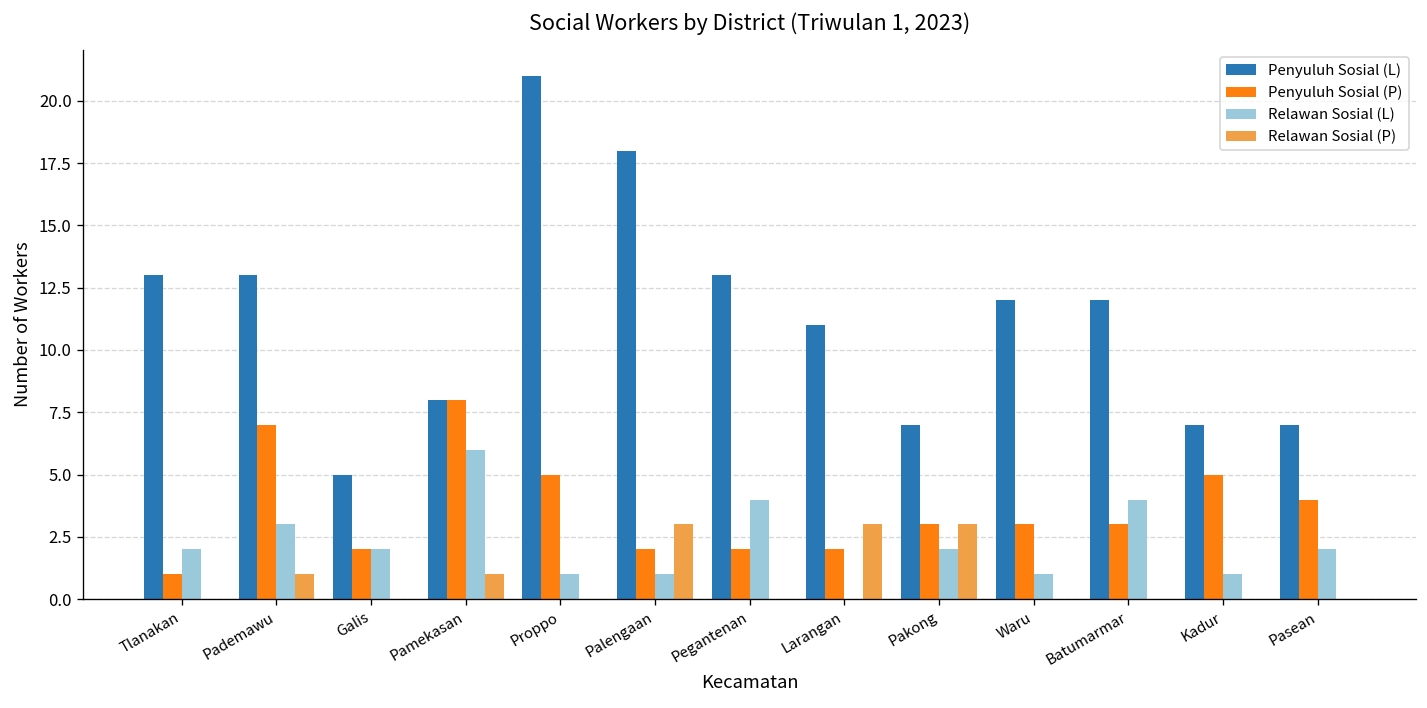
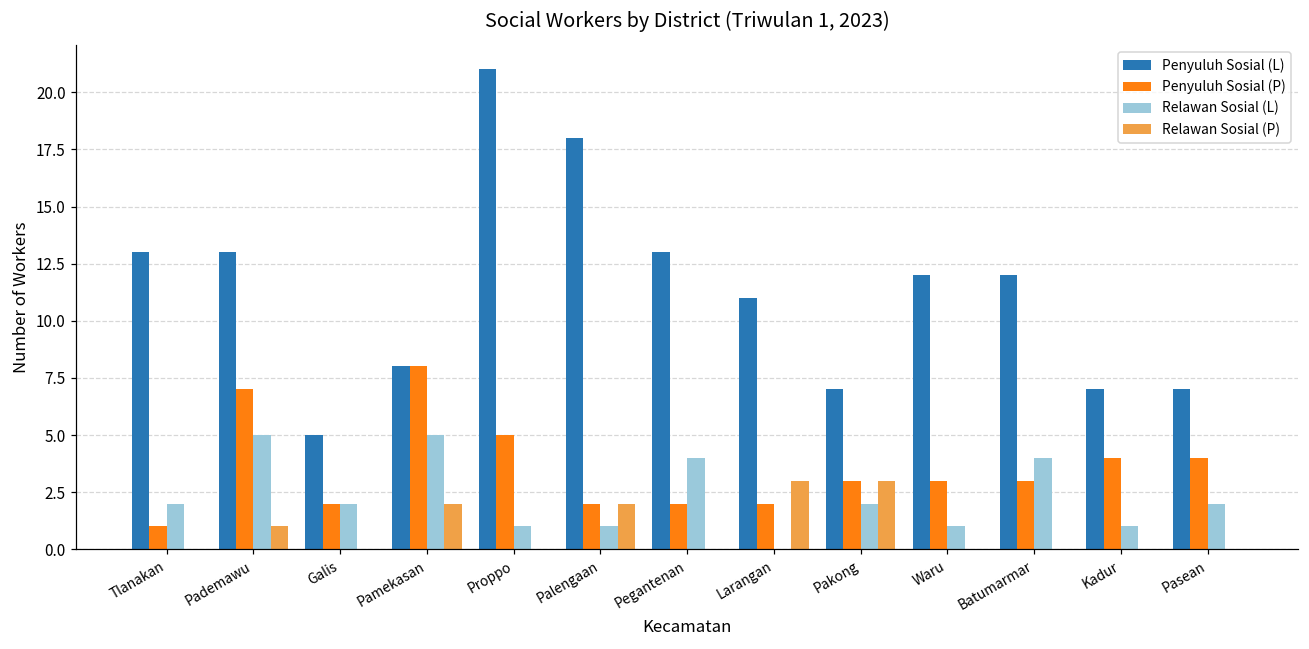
  {
    "Penyuluh Sosial (L)": {
      "Tlanakan": 13,
      "Pademawu": 13,
      "Galis": 5,
      "Pamekasan": 8,
      "Proppo": 21,
      "Palengaan": 18,
      "Pegantenan": 13,
      "Larangan": 11,
      "Pakong": 7,
      "Waru": 12,
      "Batumarmar": 12,
      "Kadur": 7,
      "Pasean": 7
    },
    "Penyuluh Sosial (P)": {
      "Tlanakan": 1,
      "Pademawu": 7,
      "Galis": 2,
      "Pamekasan": 8,
      "Proppo": 5,
      "Palengaan": 2,
      "Pegantenan": 2,
      "Larangan": 2,
      "Pakong": 3,
      "Waru": 3,
      "Batumarmar": 3,
-     "Kadur": 5,
+     "Kadur": 4,
      "Pasean": 4
    },
    "Relawan Sosial (L)": {
      "Tlanakan": 2,
-     "Pademawu": 3,
+     "Pademawu": 5,
      "Galis": 2,
-     "Pamekasan": 6,
+     "Pamekasan": 5,
      "Proppo": 1,
      "Palengaan": 1,
      "Pegantenan": 4,
      "Larangan": 0,
      "Pakong": 2,
      "Waru": 1,
      "Batumarmar": 4,
      "Kadur": 1,
      "Pasean": 2
    },
    "Relawan Sosial (P)": {
      "Tlanakan": 0,
      "Pademawu": 1,
      "Galis": 0,
-     "Pamekasan": 1,
+     "Pamekasan": 2,
      "Proppo": 0,
-     "Palengaan": 3,
+     "Palengaan": 2,
      "Pegantenan": 0,
      "Larangan": 3,
      "Pakong": 3,
      "Waru": 0,
      "Batumarmar": 0,
      "Kadur": 0,
      "Pasean": 0
    }
  }
